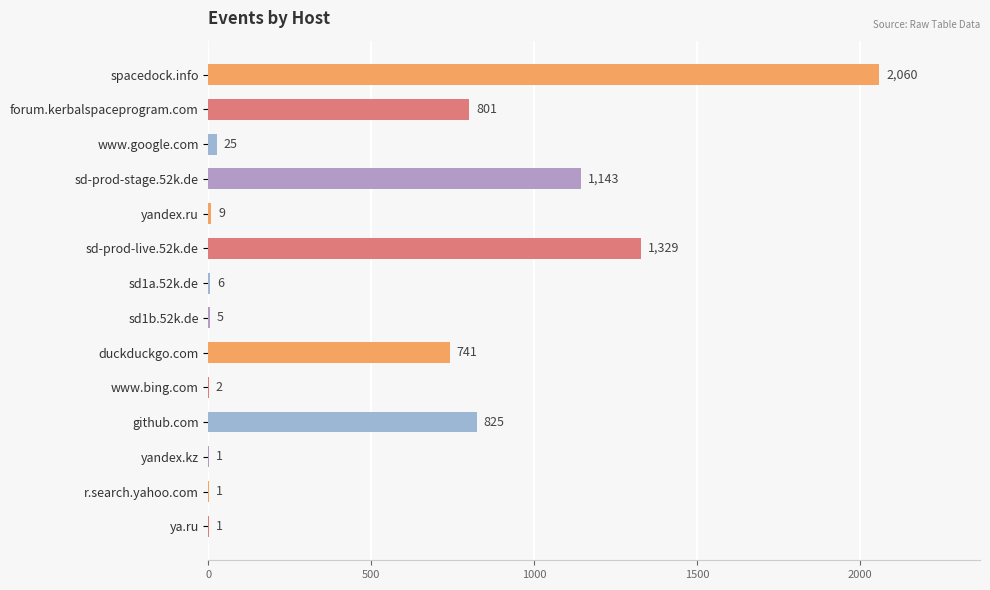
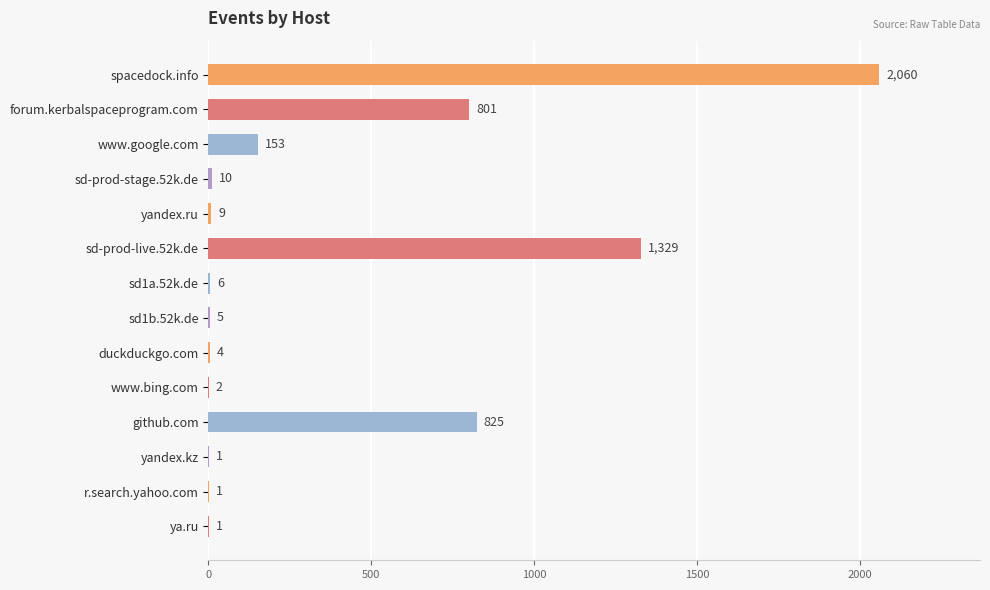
  {
    "spacedock.info": "2,060",
    "forum.kerbalspaceprogram.com": "801",
-   "www.google.com": "25",
-   "sd-prod-stage.52k.de": "1,143",
+   "www.google.com": "153",
+   "sd-prod-stage.52k.de": "10",
    "yandex.ru": "9",
    "sd-prod-live.52k.de": "1,329",
    "sd1a.52k.de": "6",
    "sd1b.52k.de": "5",
-   "duckduckgo.com": "741",
+   "duckduckgo.com": "4",
    "www.bing.com": "2",
    "github.com": "825",
    "yandex.kz": "1",
    "r.search.yahoo.com": "1",
    "ya.ru": "1"
  }
